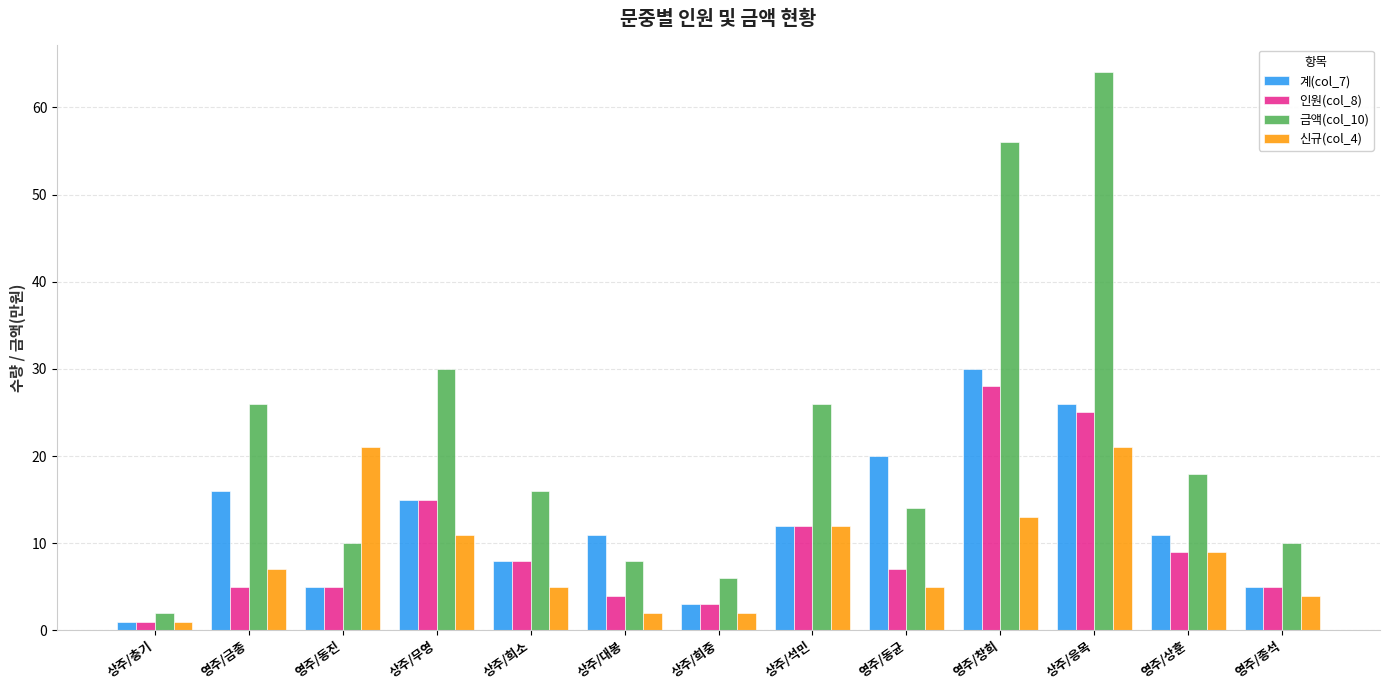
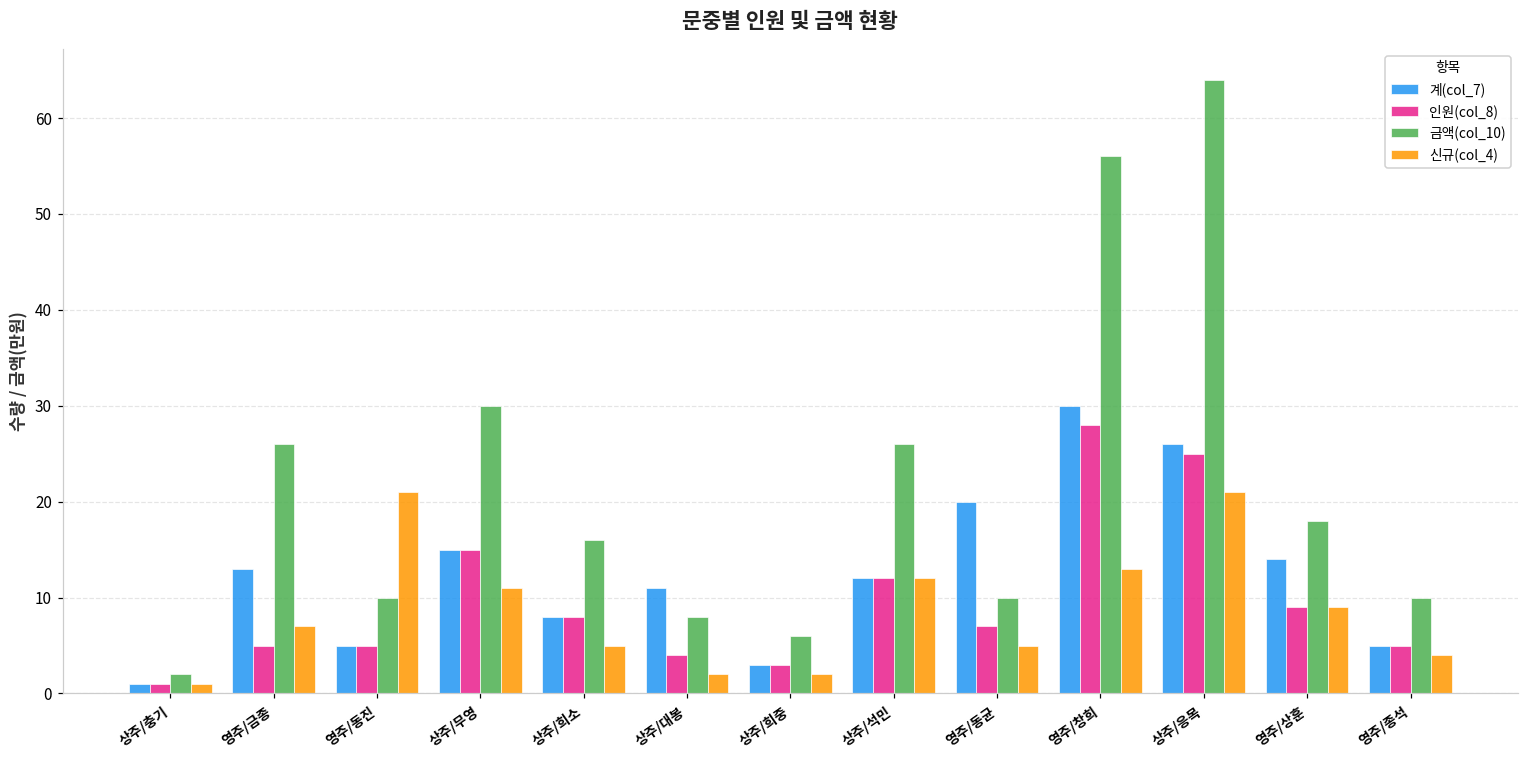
  {
    "계(col_7)": {
      "상주/충기": 1,
-     "영주/금종": 16,
+     "영주/금종": 13,
      "영주/동진": 5,
      "상주/무영": 15,
      "상주/희소": 8,
      "상주/대봉": 11,
      "상주/희중": 3,
      "상주/석민": 12,
      "영주/동균": 20,
      "영주/창희": 30,
      "상주/응목": 26,
-     "영주/상훈": 11,
+     "영주/상훈": 14,
      "영주/종석": 5
    },
    "인원(col_8)": {
      "상주/충기": 1,
      "영주/금종": 5,
      "영주/동진": 5,
      "상주/무영": 15,
      "상주/희소": 8,
      "상주/대봉": 4,
      "상주/희중": 3,
      "상주/석민": 12,
      "영주/동균": 7,
      "영주/창희": 28,
      "상주/응목": 25,
      "영주/상훈": 9,
      "영주/종석": 5
    },
    "금액(col_10)": {
      "상주/충기": 2,
      "영주/금종": 26,
      "영주/동진": 10,
      "상주/무영": 30,
      "상주/희소": 16,
      "상주/대봉": 8,
      "상주/희중": 6,
      "상주/석민": 26,
-     "영주/동균": 14,
+     "영주/동균": 10,
      "영주/창희": 56,
      "상주/응목": 64,
      "영주/상훈": 18,
      "영주/종석": 10
    },
    "신규(col_4)": {
      "상주/충기": 1,
      "영주/금종": 7,
      "영주/동진": 21,
      "상주/무영": 11,
      "상주/희소": 5,
      "상주/대봉": 2,
      "상주/희중": 2,
      "상주/석민": 12,
      "영주/동균": 5,
      "영주/창희": 13,
      "상주/응목": 21,
      "영주/상훈": 9,
      "영주/종석": 4
    }
  }
